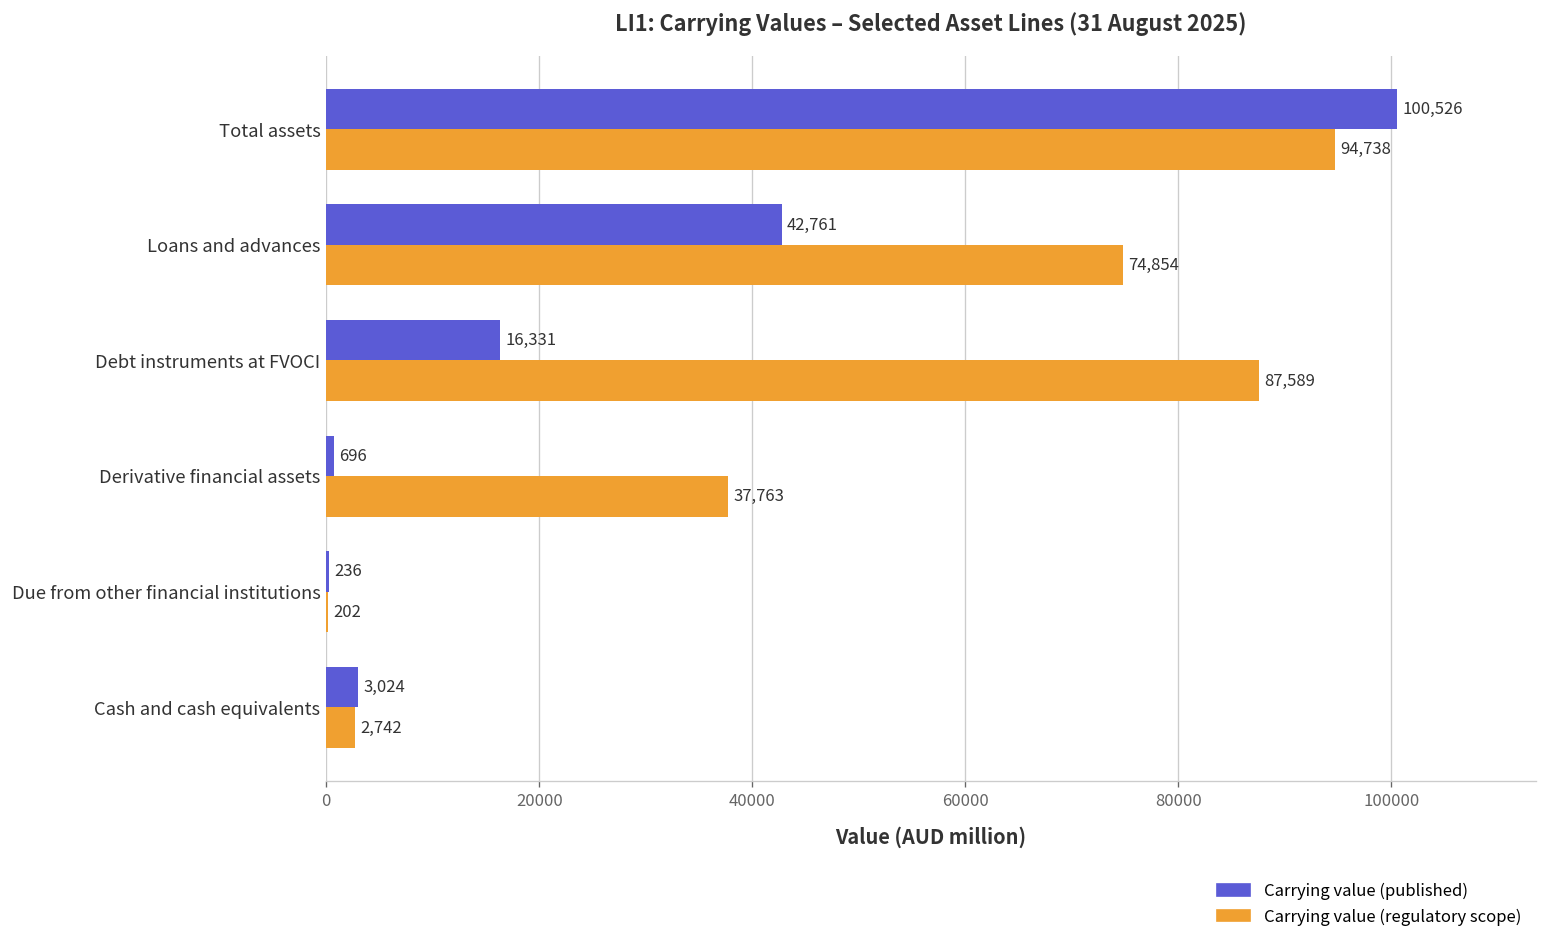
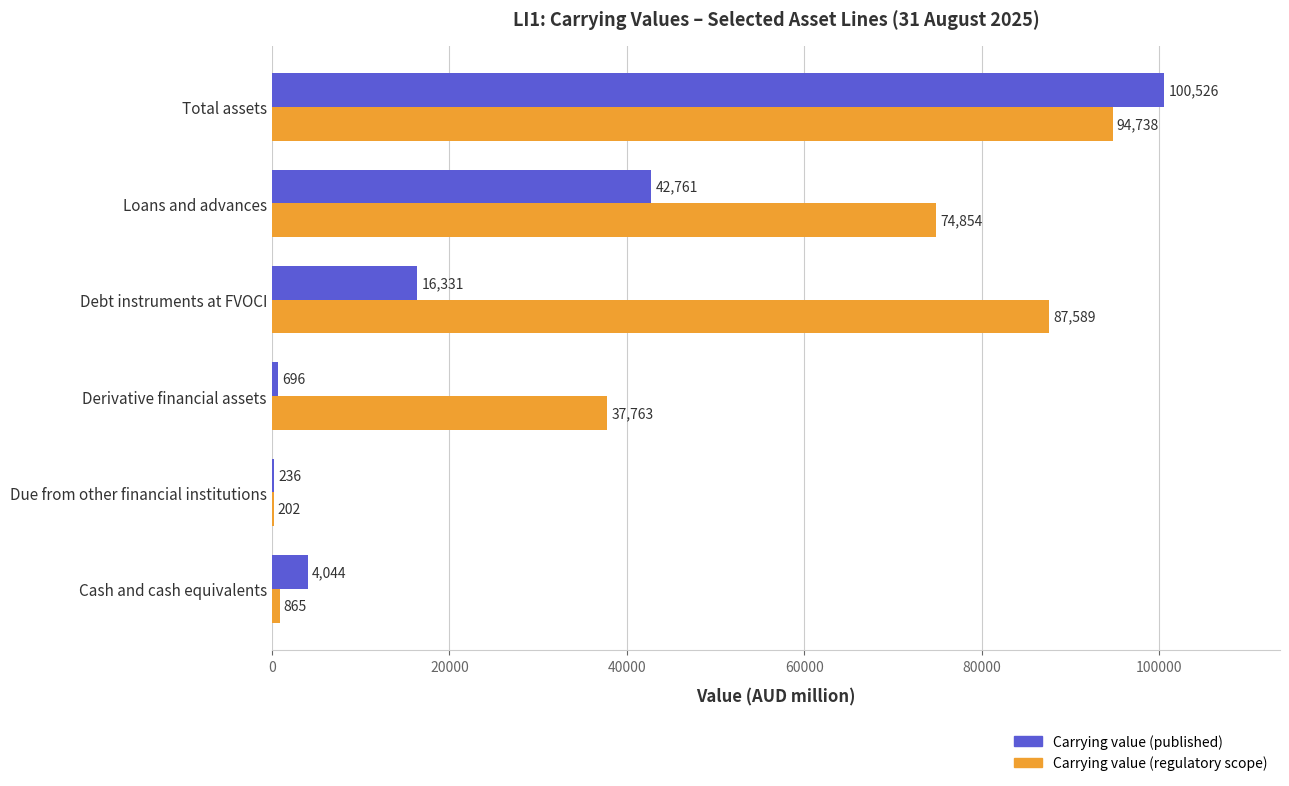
  {
    "Carrying value (published)": {
      "Total assets": "100,526",
      "Loans and advances": "42,761",
      "Debt instruments at FVOCI": "16,331",
      "Derivative financial assets": "696",
      "Due from other financial institutions": "236",
-     "Cash and cash equivalents": "3,024"
+     "Cash and cash equivalents": "4,044"
    },
    "Carrying value (regulatory scope)": {
      "Total assets": "94,738",
      "Loans and advances": "74,854",
      "Debt instruments at FVOCI": "87,589",
      "Derivative financial assets": "37,763",
      "Due from other financial institutions": "202",
-     "Cash and cash equivalents": "2,742"
+     "Cash and cash equivalents": "865"
    }
  }
